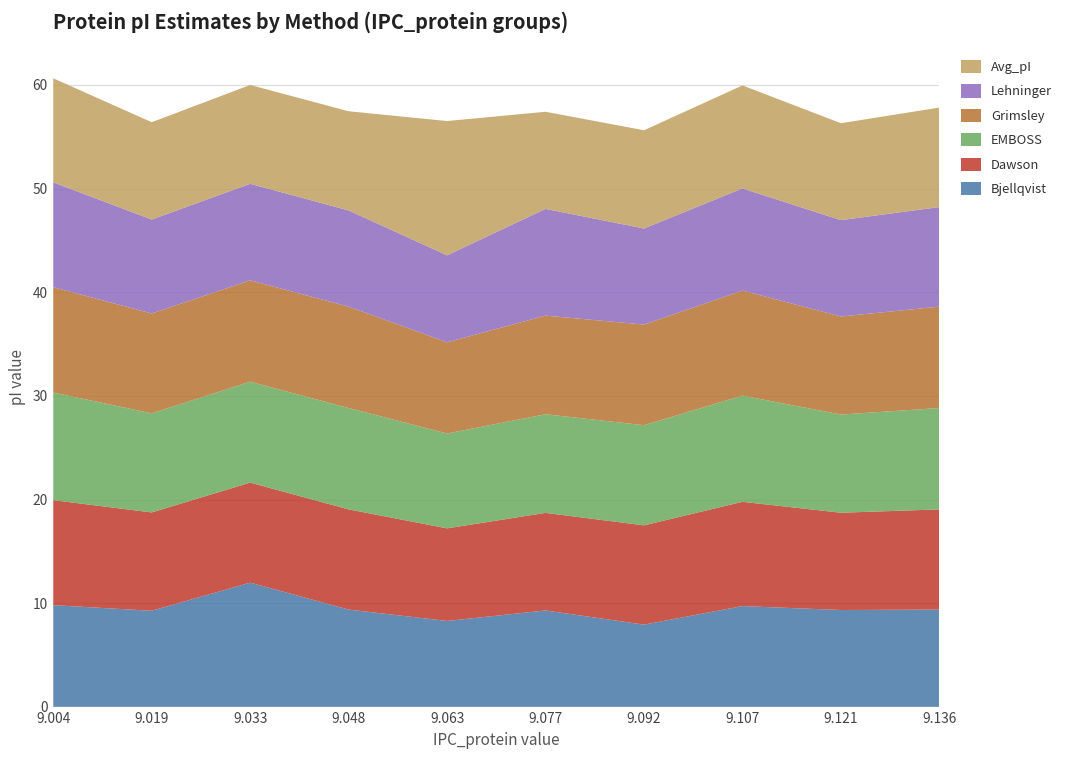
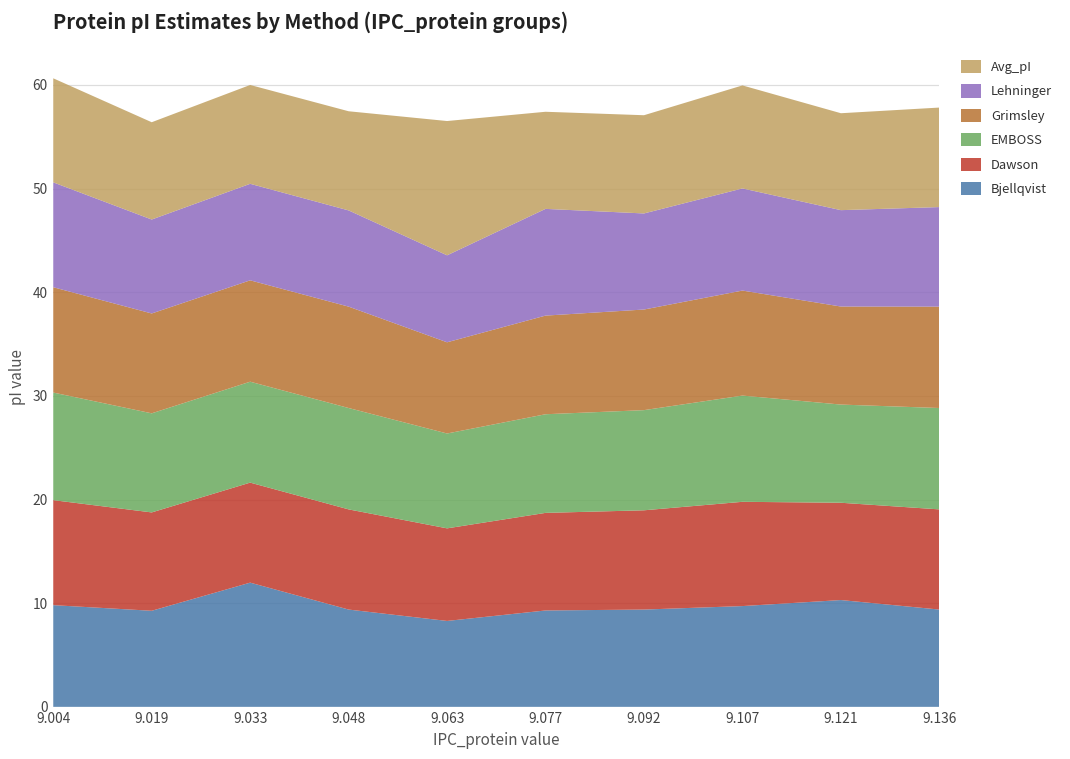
  {
    "Bjellqvist": {
      "9.004": 10,
      "9.019": 9,
      "9.033": 12,
      "9.048": 9,
      "9.063": 8,
      "9.077": 9,
-     "9.092": 8,
+     "9.092": 9,
      "9.107": 10,
-     "9.121": 9,
+     "9.121": 10,
      "9.136": 9
    },
    "EMBOSS": {
      "9.004": 10,
      "9.019": 10,
      "9.033": 10,
      "9.048": 10,
      "9.063": 9,
      "9.077": 10,
      "9.092": 10,
      "9.107": 10,
      "9.121": 9,
      "9.136": 10
    },
    "Lehninger": {
      "9.004": 10,
      "9.019": 9,
      "9.033": 9,
      "9.048": 9,
      "9.063": 8,
      "9.077": 10,
      "9.092": 9,
      "9.107": 10,
      "9.121": 9,
      "9.136": 10
    },
    "Avg_pI": {
      "9.004": 10,
      "9.019": 9,
      "9.033": 10,
      "9.048": 10,
      "9.063": 13,
      "9.077": 9,
      "9.092": 9,
      "9.107": 10,
      "9.121": 9,
      "9.136": 10
    }
  }
